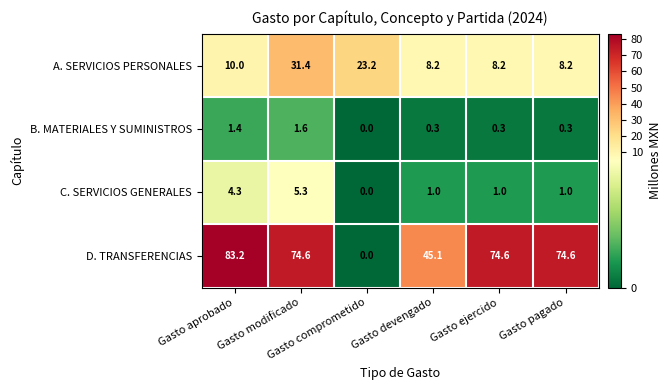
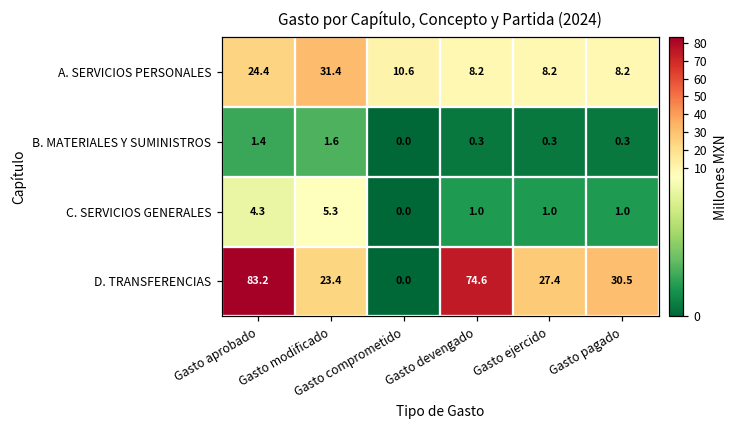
  {
    "A. SERVICIOS PERSONALES": {
-     "Gasto aprobado": 10.0,
+     "Gasto aprobado": 24.4,
      "Gasto modificado": 31.4,
-     "Gasto comprometido": 23.2,
+     "Gasto comprometido": 10.6,
      "Gasto devengado": 8.2,
      "Gasto ejercido": 8.2,
      "Gasto pagado": 8.2
    },
    "B. MATERIALES Y SUMINISTROS": {
      "Gasto aprobado": 1.4,
      "Gasto modificado": 1.6,
      "Gasto comprometido": 0.0,
      "Gasto devengado": 0.3,
      "Gasto ejercido": 0.3,
      "Gasto pagado": 0.3
    },
    "C. SERVICIOS GENERALES": {
      "Gasto aprobado": 4.3,
      "Gasto modificado": 5.3,
      "Gasto comprometido": 0.0,
      "Gasto devengado": 1.0,
      "Gasto ejercido": 1.0,
      "Gasto pagado": 1.0
    },
    "D. TRANSFERENCIAS": {
      "Gasto aprobado": 83.2,
-     "Gasto modificado": 74.6,
+     "Gasto modificado": 23.4,
      "Gasto comprometido": 0.0,
-     "Gasto devengado": 45.1,
-     "Gasto ejercido": 74.6,
-     "Gasto pagado": 74.6
+     "Gasto devengado": 74.6,
+     "Gasto ejercido": 27.4,
+     "Gasto pagado": 30.5
    }
  }
